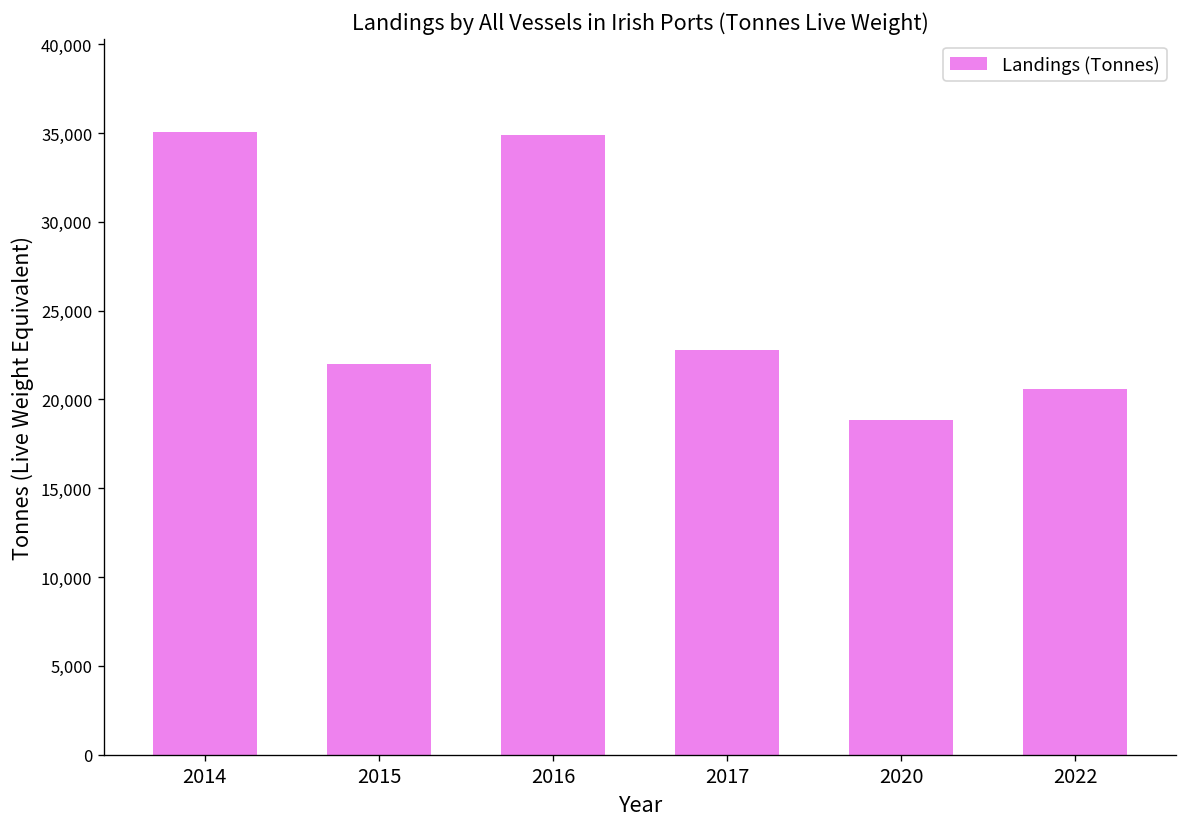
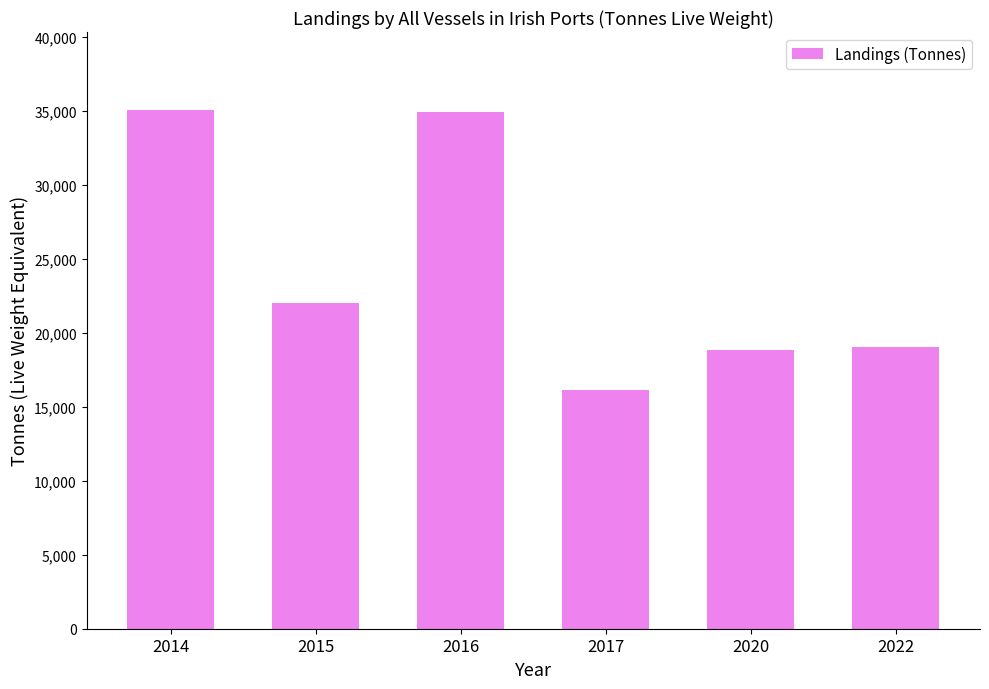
  {
    "2014": "35,100",
    "2015": "22,000",
    "2016": "34,900",
-   "2017": "22,800",
+   "2017": "16,200",
    "2020": "18,800",
-   "2022": "20,600"
+   "2022": "19,000"
  }
